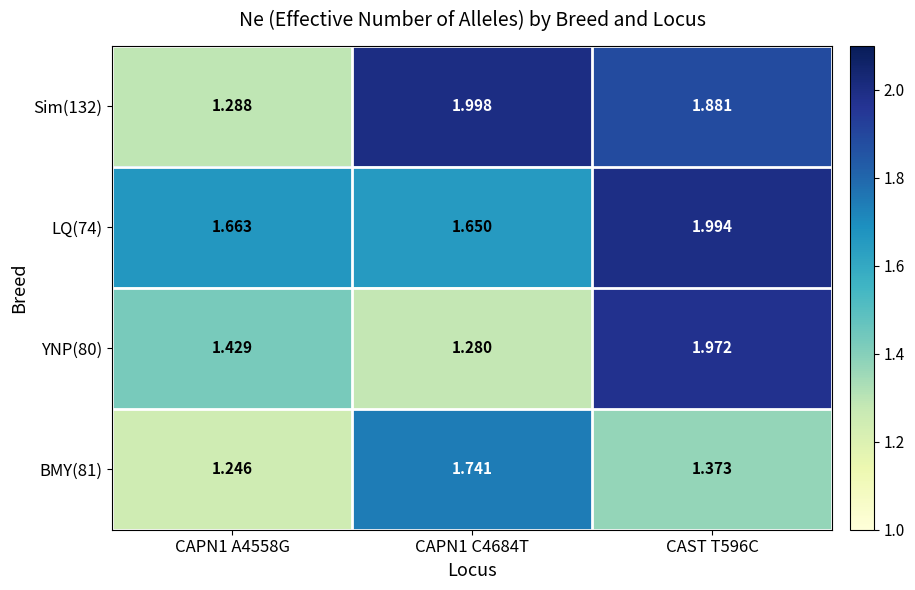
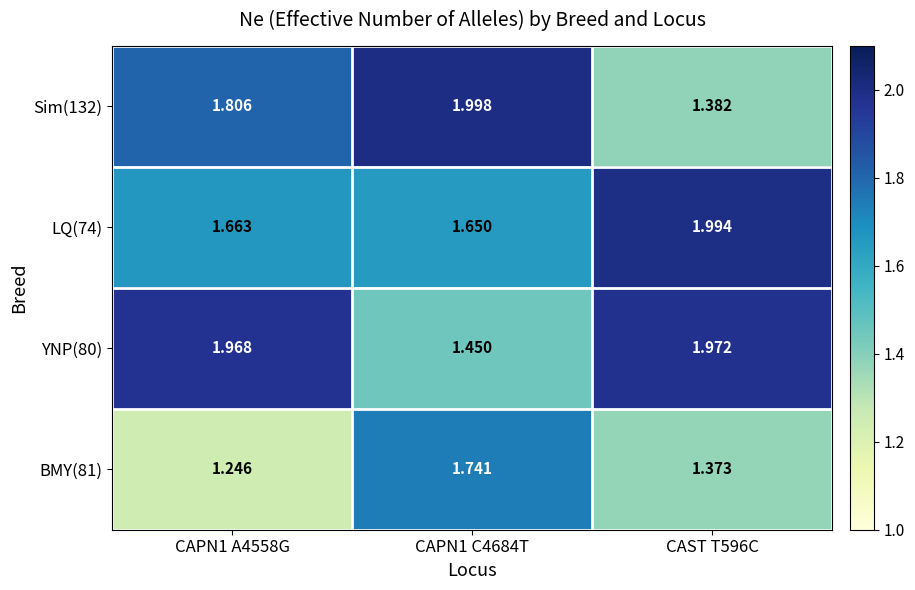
  {
    "Sim(132)": {
-     "CAPN1 A4558G": 1.288,
+     "CAPN1 A4558G": 1.806,
      "CAPN1 C4684T": 1.998,
-     "CAST T596C": 1.881
+     "CAST T596C": 1.382
    },
    "LQ(74)": {
      "CAPN1 A4558G": 1.663,
      "CAPN1 C4684T": 1.650,
      "CAST T596C": 1.994
    },
    "YNP(80)": {
-     "CAPN1 A4558G": 1.429,
-     "CAPN1 C4684T": 1.280,
+     "CAPN1 A4558G": 1.968,
+     "CAPN1 C4684T": 1.450,
      "CAST T596C": 1.972
    },
    "BMY(81)": {
      "CAPN1 A4558G": 1.246,
      "CAPN1 C4684T": 1.741,
      "CAST T596C": 1.373
    }
  }
